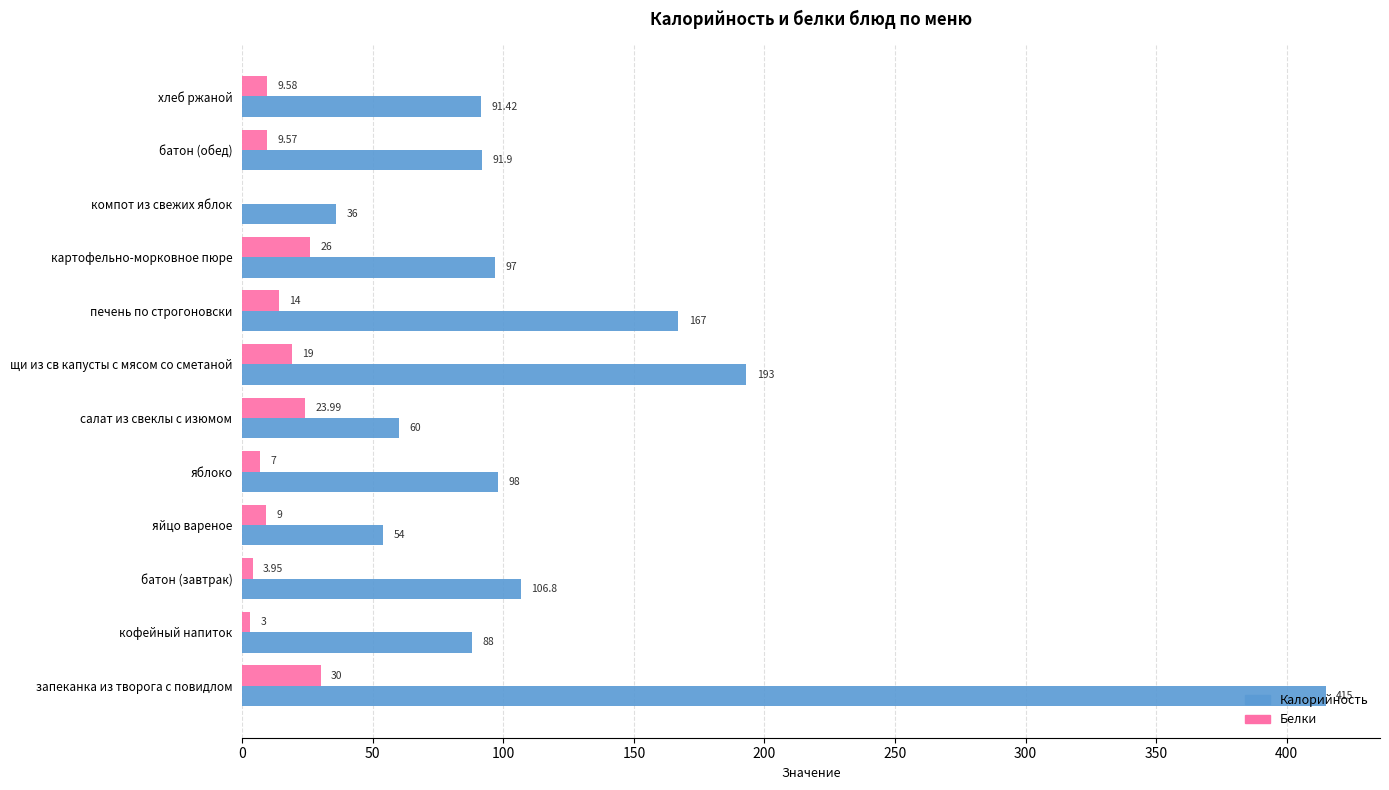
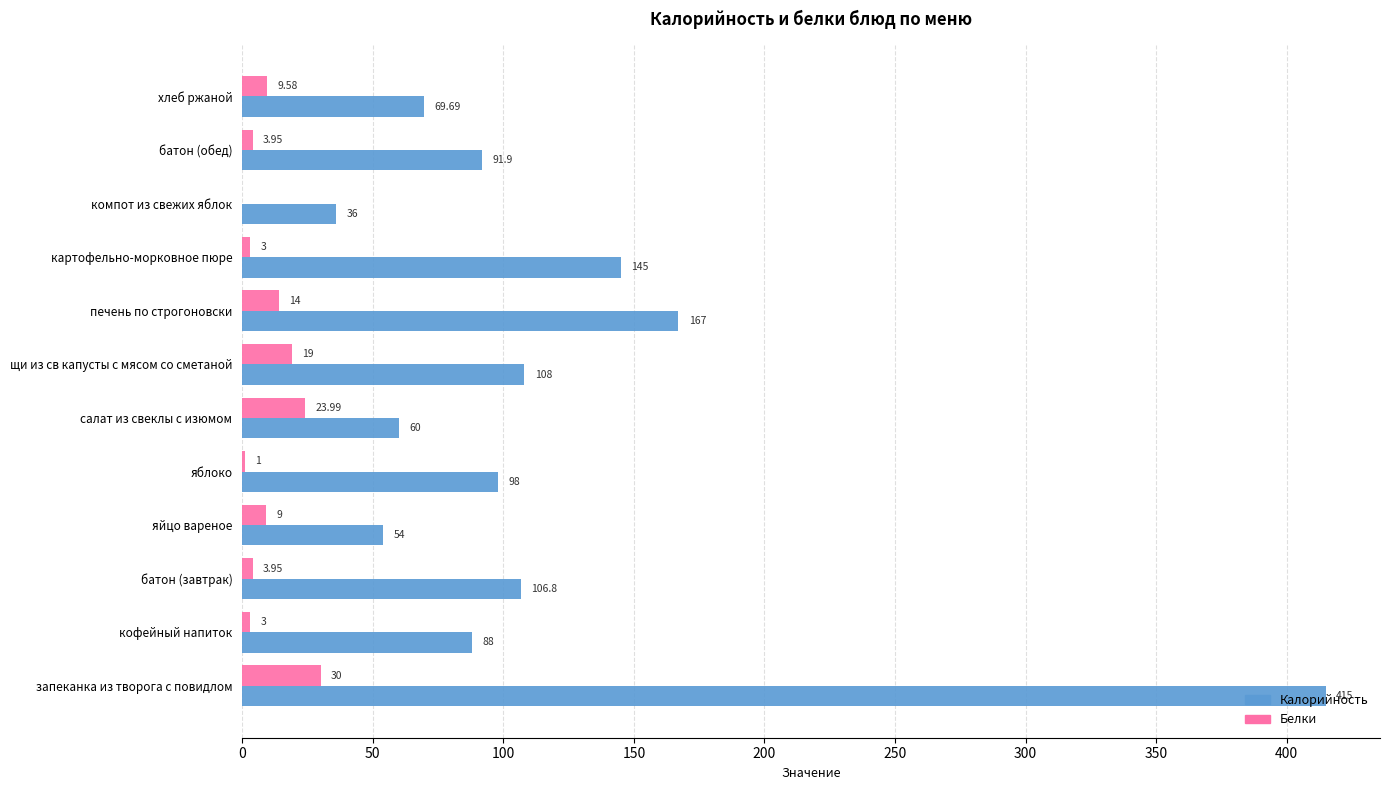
  {
    "Калорийность": {
-     "хлеб ржаной": 91.42,
+     "хлеб ржаной": 69.69,
      "батон (обед)": 91.9,
      "компот из свежих яблок": 36,
-     "картофельно-морковное пюре": 97,
+     "картофельно-морковное пюре": 145,
      "печень по строгоновски": 167,
-     "щи из св капусты с мясом со сметаной": 193,
+     "щи из св капусты с мясом со сметаной": 108,
      "салат из свеклы с изюмом": 60,
      "яблоко": 98,
      "яйцо вареное": 54,
      "батон (завтрак)": 106.8,
      "кофейный напиток": 88,
      "запеканка из творога с повидлом": 415
    },
    "Белки": {
      "хлеб ржаной": 9.58,
-     "батон (обед)": 9.57,
-     "картофельно-морковное пюре": 26,
+     "батон (обед)": 3.95,
+     "картофельно-морковное пюре": 3,
      "печень по строгоновски": 14,
      "щи из св капусты с мясом со сметаной": 19,
      "салат из свеклы с изюмом": 23.99,
-     "яблоко": 7,
+     "яблоко": 1,
      "яйцо вареное": 9,
      "батон (завтрак)": 3.95,
      "кофейный напиток": 3,
      "запеканка из творога с повидлом": 30
    }
  }
